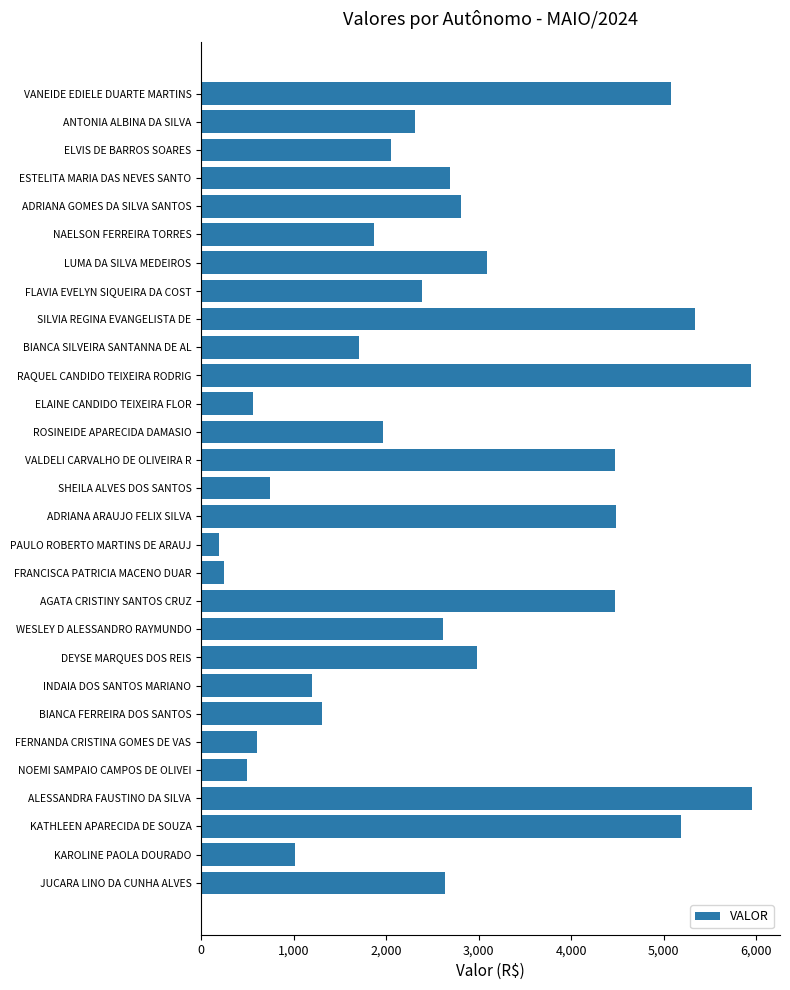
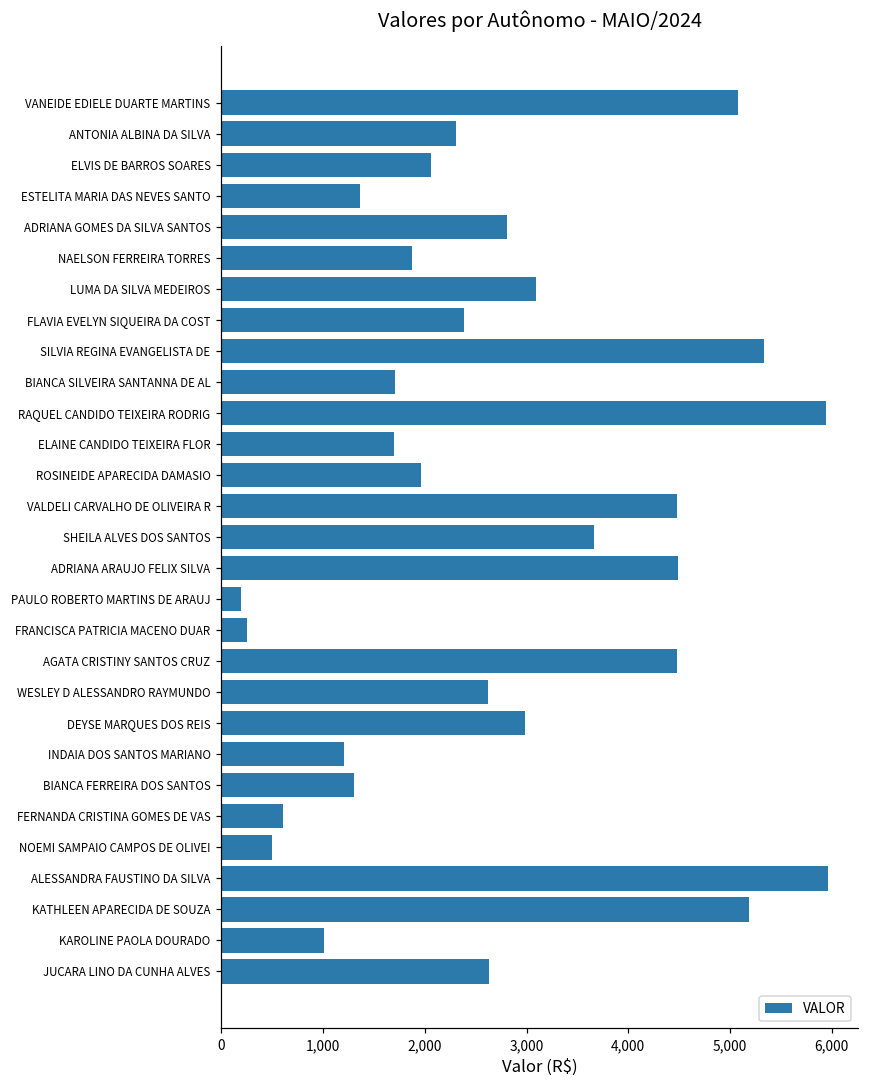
  {
    "VANEIDE EDIELE DUARTE MARTINS": "5,100",
    "ANTONIA ALBINA DA SILVA": "2,300",
    "ELVIS DE BARROS SOARES": "2,100",
-   "ESTELITA MARIA DAS NEVES SANTO": "2,700",
+   "ESTELITA MARIA DAS NEVES SANTO": "1,400",
    "ADRIANA GOMES DA SILVA SANTOS": "2,800",
    "NAELSON FERREIRA TORRES": "1,900",
    "LUMA DA SILVA MEDEIROS": "3,100",
    "FLAVIA EVELYN SIQUEIRA DA COST": "2,400",
    "SILVIA REGINA EVANGELISTA DE": "5,300",
    "BIANCA SILVEIRA SANTANNA DE AL": "1,700",
    "RAQUEL CANDIDO TEIXEIRA RODRIG": "5,900",
-   "ELAINE CANDIDO TEIXEIRA FLOR": "600",
+   "ELAINE CANDIDO TEIXEIRA FLOR": "1,700",
    "ROSINEIDE APARECIDA DAMASIO": "2,000",
    "VALDELI CARVALHO DE OLIVEIRA R": "4,500",
-   "SHEILA ALVES DOS SANTOS": "700",
+   "SHEILA ALVES DOS SANTOS": "3,700",
    "ADRIANA ARAUJO FELIX SILVA": "4,500",
    "PAULO ROBERTO MARTINS DE ARAUJ": "200",
    "FRANCISCA PATRICIA MACENO DUAR": "200",
    "AGATA CRISTINY SANTOS CRUZ": "4,500",
    "WESLEY D ALESSANDRO RAYMUNDO": "2,600",
    "DEYSE MARQUES DOS REIS": "3,000",
    "INDAIA DOS SANTOS MARIANO": "1,200",
    "BIANCA FERREIRA DOS SANTOS": "1,300",
    "FERNANDA CRISTINA GOMES DE VAS": "600",
    "NOEMI SAMPAIO CAMPOS DE OLIVEI": "500",
    "ALESSANDRA FAUSTINO DA SILVA": "6,000",
    "KATHLEEN APARECIDA DE SOUZA": "5,200",
    "KAROLINE PAOLA DOURADO": "1,000",
    "JUCARA LINO DA CUNHA ALVES": "2,600"
  }
